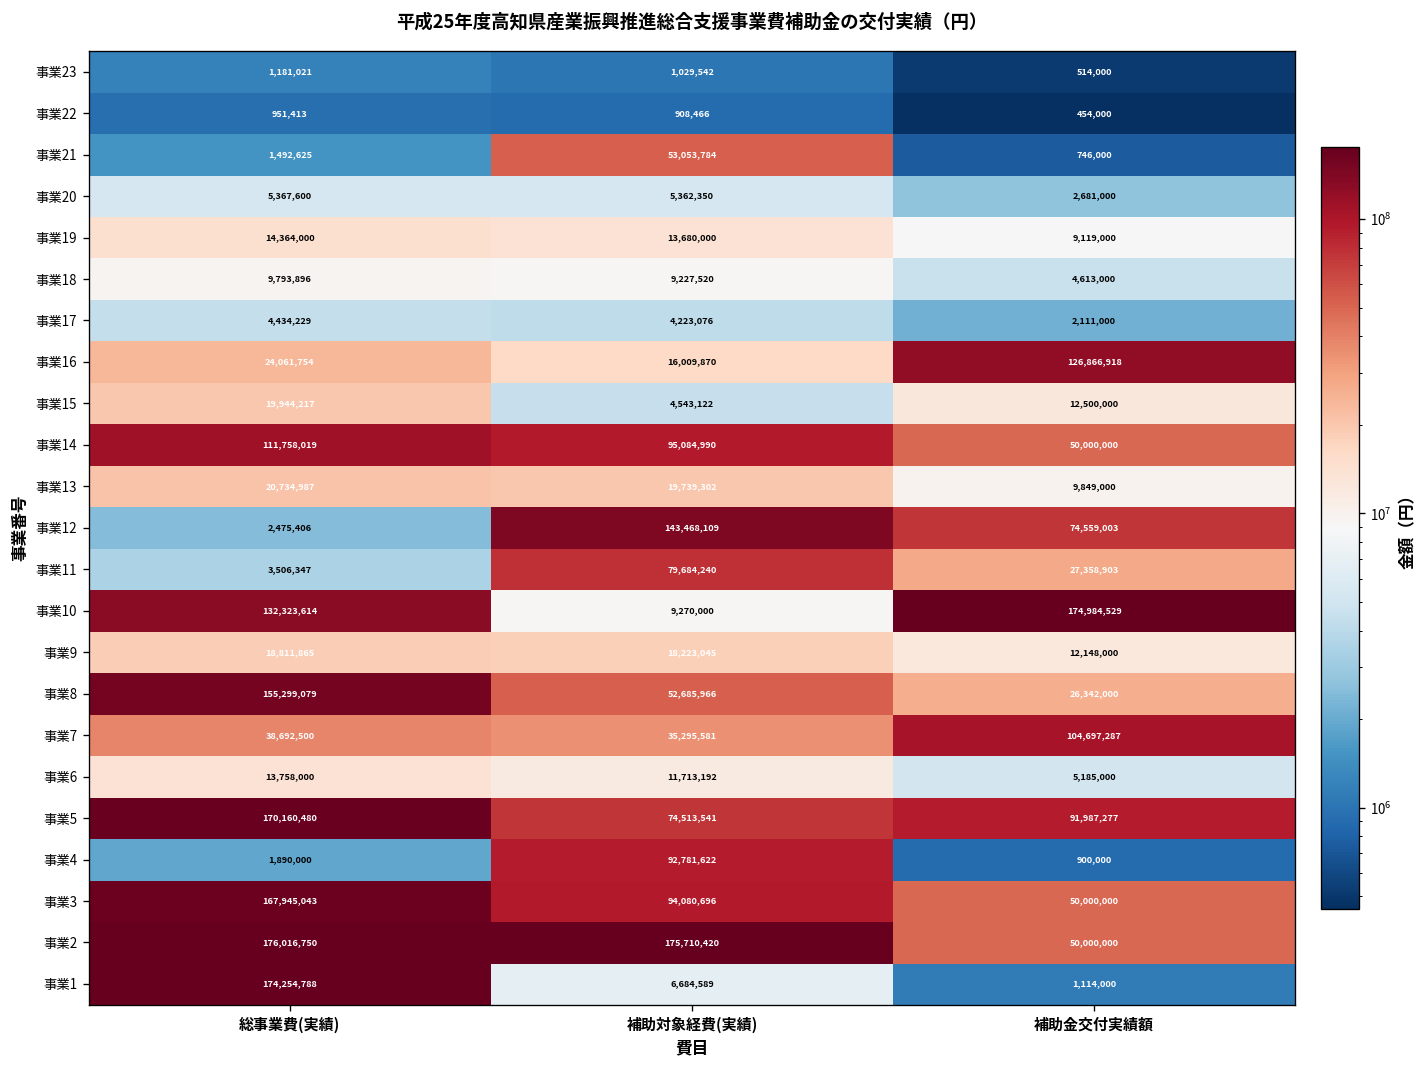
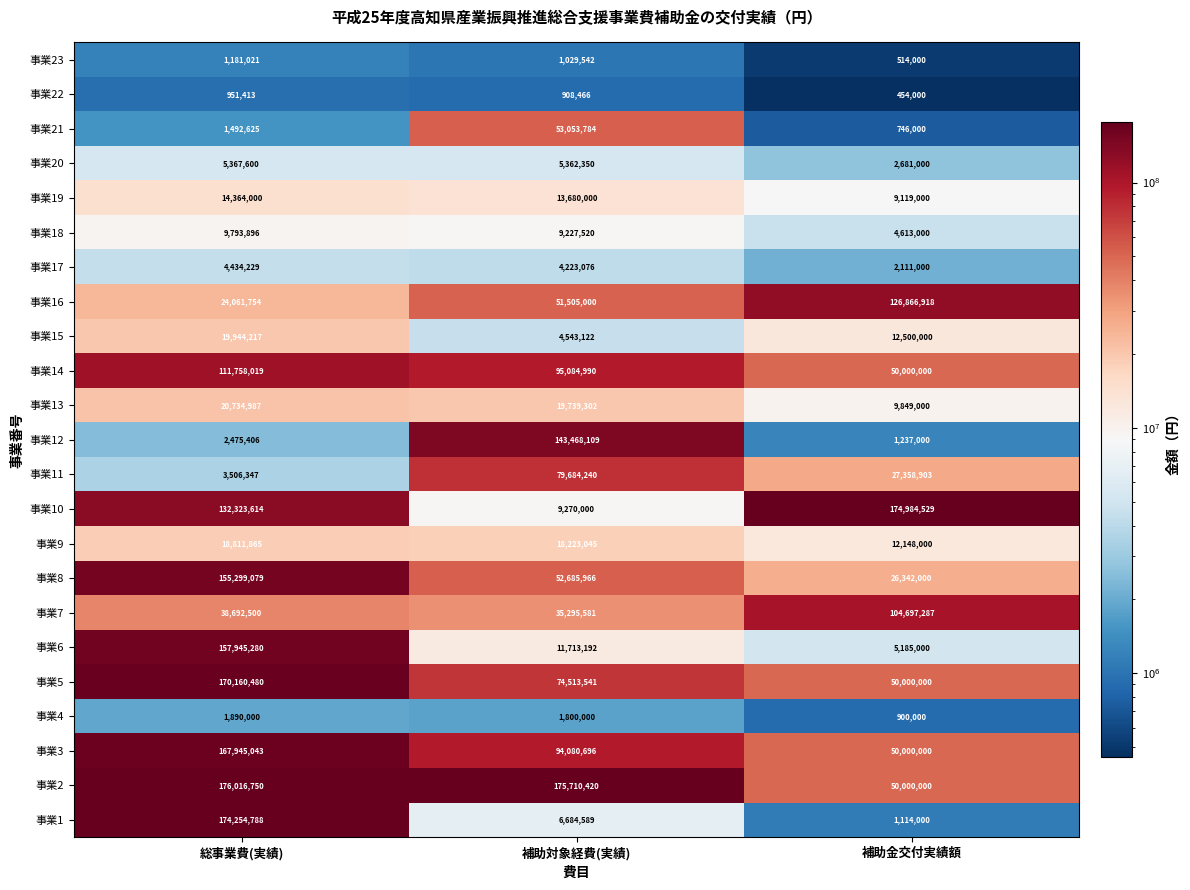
  {
    "事業23": {
      "総事業費(実績)": "1,181,021",
      "補助対象経費(実績)": "1,029,542",
      "補助金交付実績額": "514,000"
    },
    "事業22": {
      "総事業費(実績)": "951,413",
      "補助対象経費(実績)": "908,466",
      "補助金交付実績額": "454,000"
    },
    "事業21": {
      "総事業費(実績)": "1,492,625",
      "補助対象経費(実績)": "53,053,784",
      "補助金交付実績額": "746,000"
    },
    "事業20": {
      "総事業費(実績)": "5,367,600",
      "補助対象経費(実績)": "5,362,350",
      "補助金交付実績額": "2,681,000"
    },
    "事業19": {
      "総事業費(実績)": "14,364,000",
      "補助対象経費(実績)": "13,680,000",
      "補助金交付実績額": "9,119,000"
    },
    "事業18": {
      "総事業費(実績)": "9,793,896",
      "補助対象経費(実績)": "9,227,520",
      "補助金交付実績額": "4,613,000"
    },
    "事業17": {
      "総事業費(実績)": "4,434,229",
      "補助対象経費(実績)": "4,223,076",
      "補助金交付実績額": "2,111,000"
    },
    "事業16": {
      "総事業費(実績)": "24,061,754",
-     "補助対象経費(実績)": "16,009,870",
+     "補助対象経費(実績)": "51,505,000",
      "補助金交付実績額": "126,866,918"
    },
    "事業15": {
      "総事業費(実績)": "19,944,217",
      "補助対象経費(実績)": "4,543,122",
      "補助金交付実績額": "12,500,000"
    },
    "事業14": {
      "総事業費(実績)": "111,758,019",
      "補助対象経費(実績)": "95,084,990",
      "補助金交付実績額": "50,000,000"
    },
    "事業13": {
      "総事業費(実績)": "20,734,987",
      "補助対象経費(実績)": "19,739,302",
      "補助金交付実績額": "9,849,000"
    },
    "事業12": {
      "総事業費(実績)": "2,475,406",
      "補助対象経費(実績)": "143,468,109",
-     "補助金交付実績額": "74,559,003"
+     "補助金交付実績額": "1,237,000"
    },
    "事業11": {
      "総事業費(実績)": "3,506,347",
      "補助対象経費(実績)": "79,684,240",
      "補助金交付実績額": "27,358,903"
    },
    "事業10": {
      "総事業費(実績)": "132,323,614",
      "補助対象経費(実績)": "9,270,000",
      "補助金交付実績額": "174,984,529"
    },
    "事業9": {
      "総事業費(実績)": "18,811,865",
      "補助対象経費(実績)": "18,223,045",
      "補助金交付実績額": "12,148,000"
    },
    "事業8": {
      "総事業費(実績)": "155,299,079",
      "補助対象経費(実績)": "52,685,966",
      "補助金交付実績額": "26,342,000"
    },
    "事業7": {
      "総事業費(実績)": "38,692,500",
      "補助対象経費(実績)": "35,295,581",
      "補助金交付実績額": "104,697,287"
    },
    "事業6": {
-     "総事業費(実績)": "13,758,000",
+     "総事業費(実績)": "157,945,280",
      "補助対象経費(実績)": "11,713,192",
      "補助金交付実績額": "5,185,000"
    },
    "事業5": {
      "総事業費(実績)": "170,160,480",
      "補助対象経費(実績)": "74,513,541",
-     "補助金交付実績額": "91,987,277"
+     "補助金交付実績額": "50,000,000"
    },
    "事業4": {
      "総事業費(実績)": "1,890,000",
-     "補助対象経費(実績)": "92,781,622",
+     "補助対象経費(実績)": "1,800,000",
      "補助金交付実績額": "900,000"
    },
    "事業3": {
      "総事業費(実績)": "167,945,043",
      "補助対象経費(実績)": "94,080,696",
      "補助金交付実績額": "50,000,000"
    },
    "事業2": {
      "総事業費(実績)": "176,016,750",
      "補助対象経費(実績)": "175,710,420",
      "補助金交付実績額": "50,000,000"
    },
    "事業1": {
      "総事業費(実績)": "174,254,788",
      "補助対象経費(実績)": "6,684,589",
      "補助金交付実績額": "1,114,000"
    }
  }
